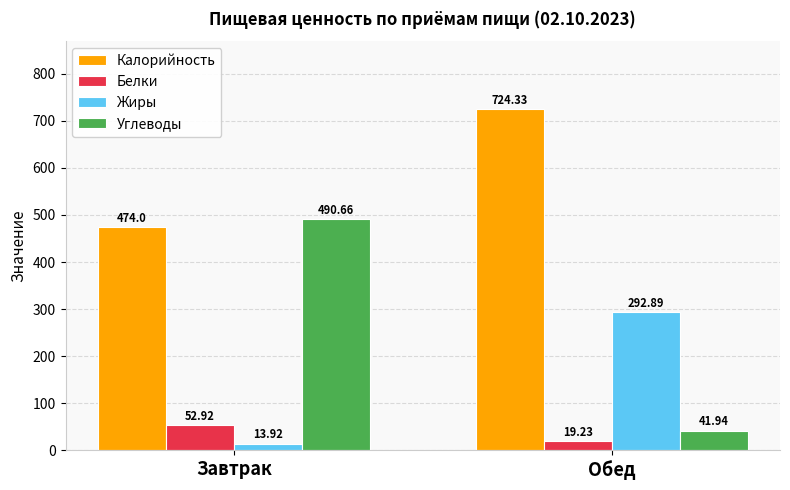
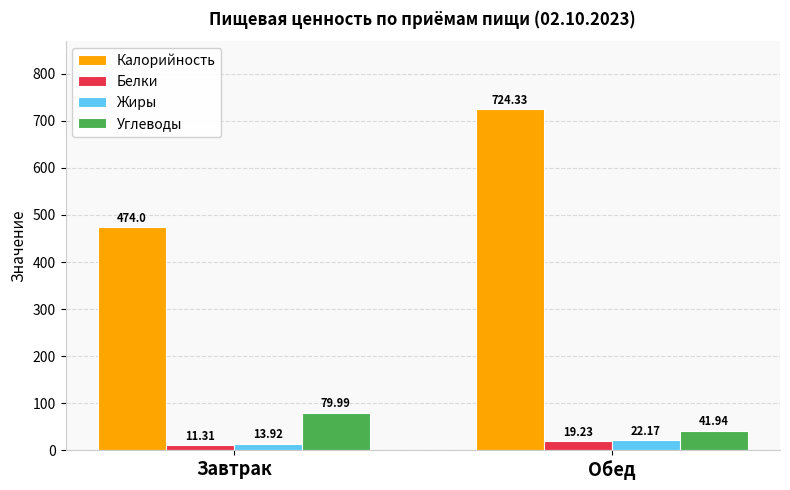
  {
    "Калорийность": {
      "Завтрак": 474.0,
      "Обед": 724.33
    },
    "Белки": {
-     "Завтрак": 52.92,
+     "Завтрак": 11.31,
      "Обед": 19.23
    },
    "Жиры": {
      "Завтрак": 13.92,
-     "Обед": 292.89
+     "Обед": 22.17
    },
    "Углеводы": {
-     "Завтрак": 490.66,
+     "Завтрак": 79.99,
      "Обед": 41.94
    }
  }
